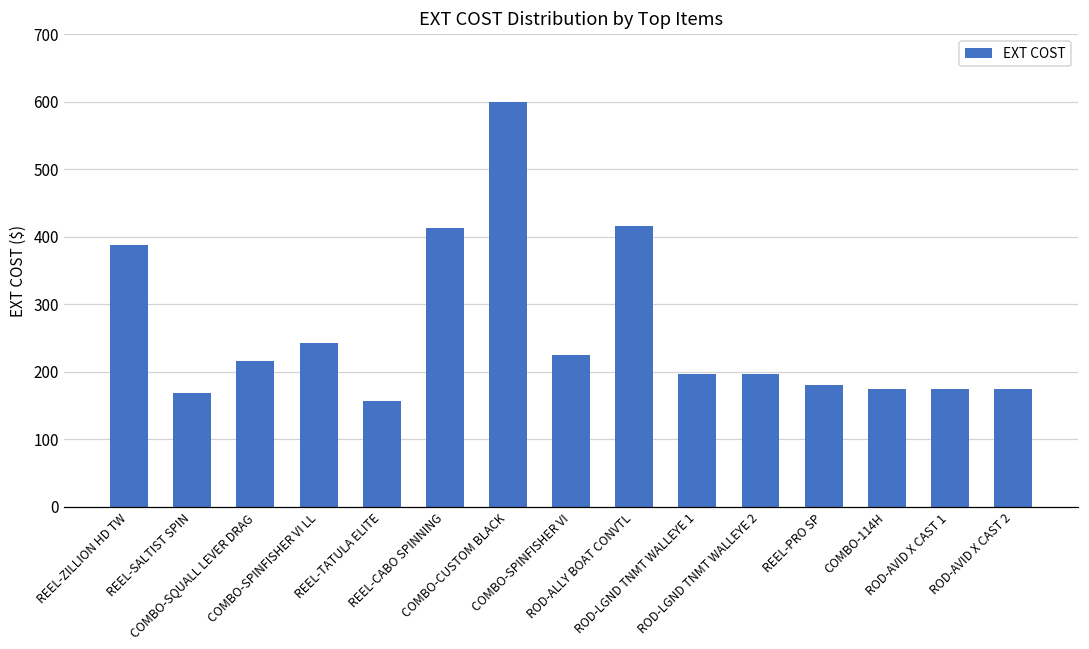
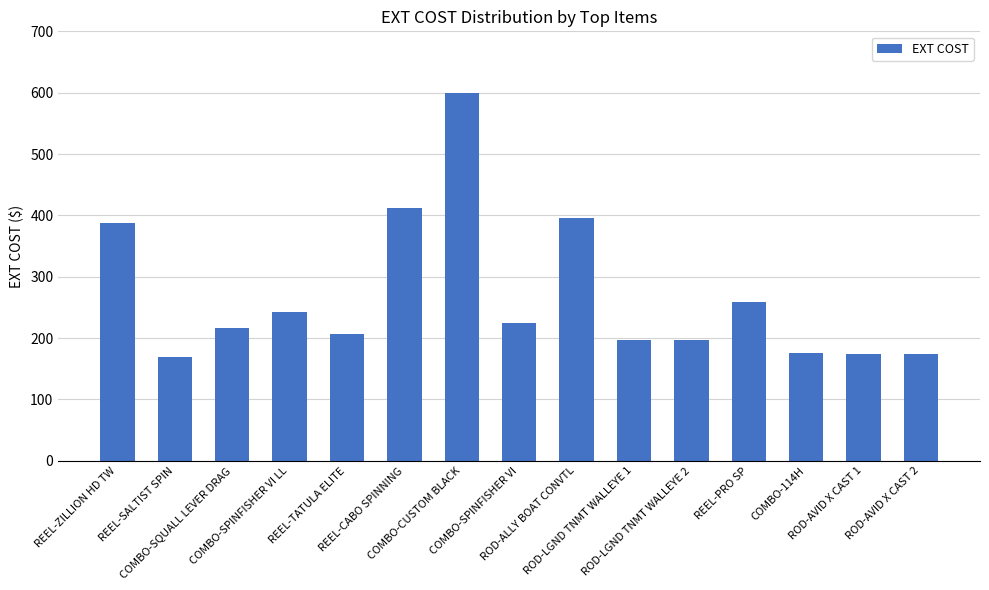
  {
    "REEL-ZILLION HD TW": 390,
    "REEL-SALTIST SPIN": 170,
    "COMBO-SQUALL LEVER DRAG": 220,
    "COMBO-SPINFISHER VI LL": 240,
-   "REEL-TATULA ELITE": 160,
+   "REEL-TATULA ELITE": 210,
    "REEL-CABO SPINNING": 410,
    "COMBO-CUSTOM BLACK": 600,
    "COMBO-SPINFISHER VI": 220,
-   "ROD-ALLY BOAT CONVTL": 420,
+   "ROD-ALLY BOAT CONVTL": 400,
    "ROD-LGND TNMT WALLEYE 1": 200,
    "ROD-LGND TNMT WALLEYE 2": 200,
-   "REEL-PRO SP": 180,
+   "REEL-PRO SP": 260,
    "COMBO-114H": 180,
    "ROD-AVID X CAST 1": 170,
    "ROD-AVID X CAST 2": 170
  }
